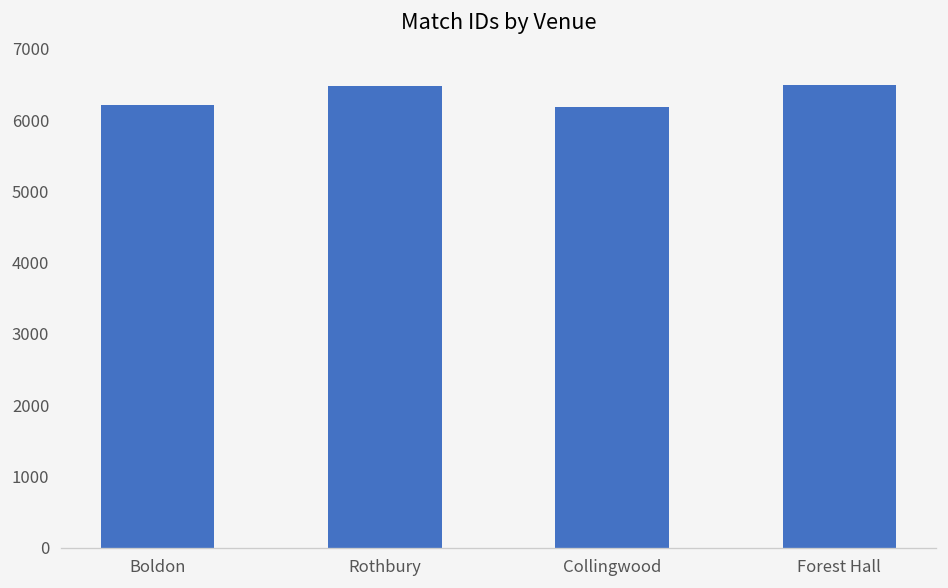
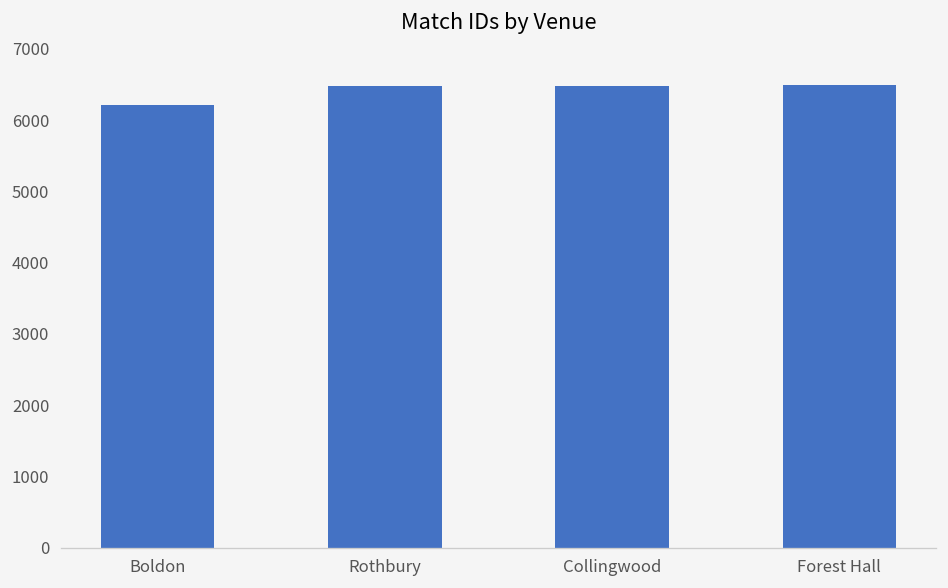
  {
    "Boldon": 6200,
    "Rothbury": 6500,
-   "Collingwood": 6200,
+   "Collingwood": 6500,
    "Forest Hall": 6500
  }
